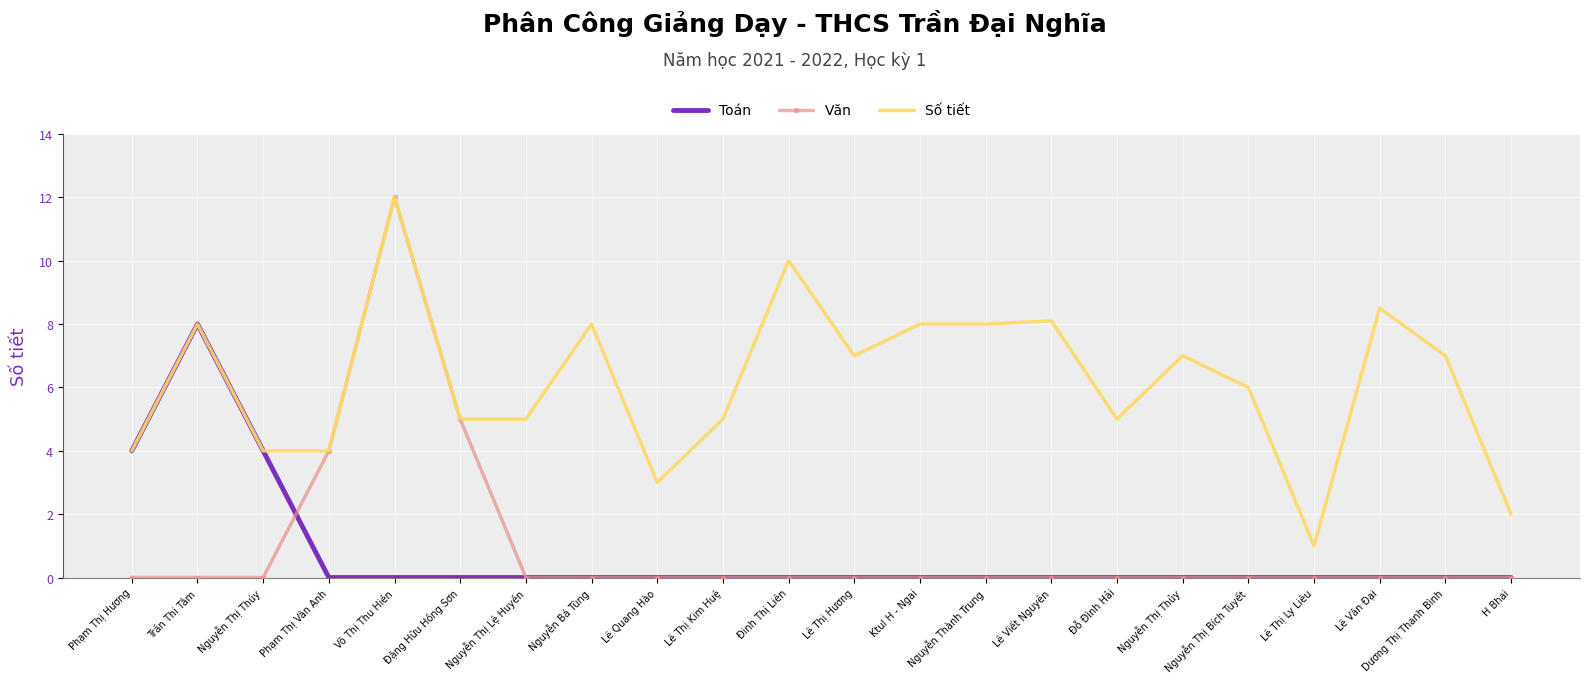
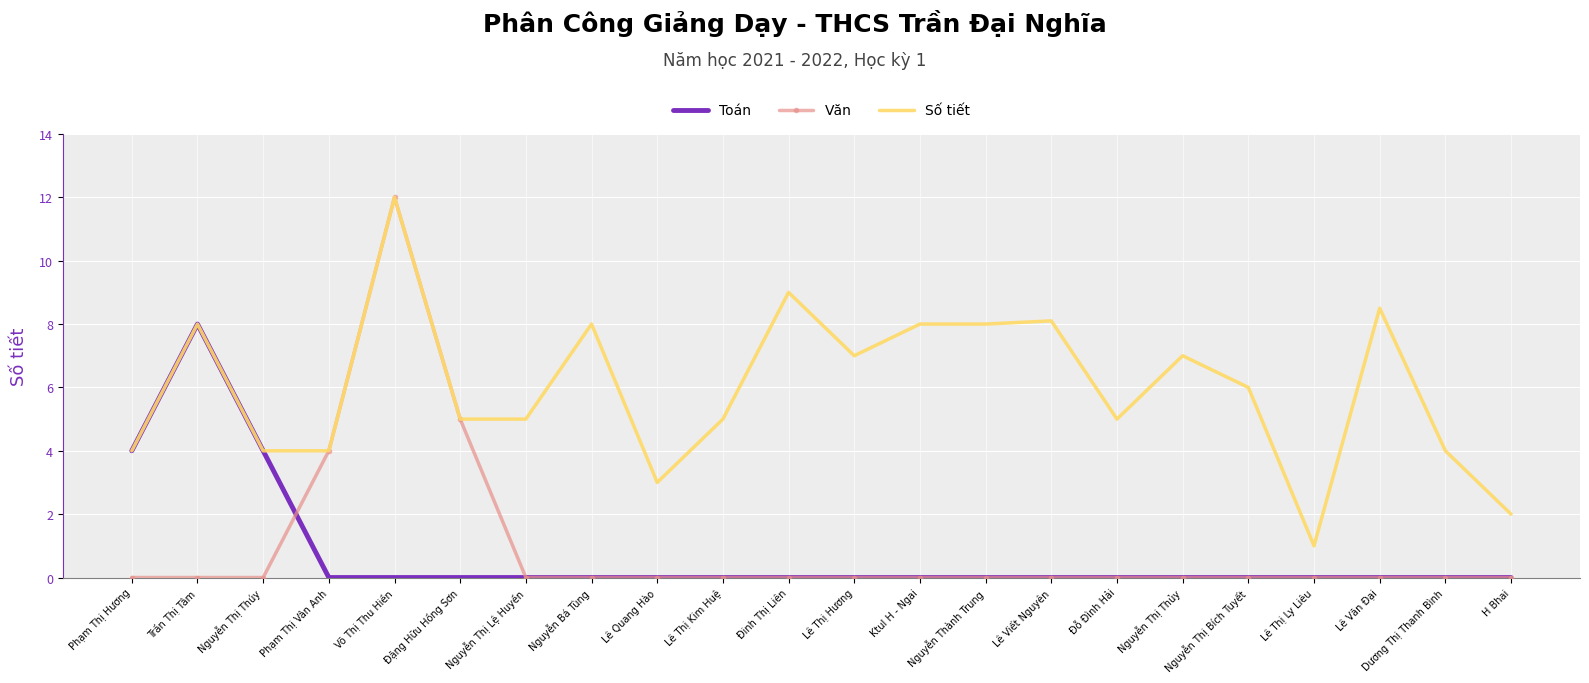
  {
    "Toán": {
      "Phạm Thị Vân Anh": 0,
      "Võ Thị Thu Hiền": 0,
      "Đặng Hữu Hồng Sơn": 0
    },
    "Văn": {
      "Phạm Thị Hương": 0,
      "Trần Thị Tâm": 0,
      "Nguyễn Thị Thúy": 0
    },
    "Số tiết": {
      "Nguyễn Thị Lệ Huyền": 5,
      "Nguyễn Bá Tùng": 8,
      "Lê Quang Hào": 3,
      "Lê Thị Kim Huệ": 5,
-     "Đinh Thị Liên": 10,
+     "Đinh Thị Liên": 9,
      "Lê Thị Hương": 7,
      "Ktul H - Ngai": 8,
      "Nguyễn Thành Trung": 8,
      "Lê Viết Nguyên": 8.1,
      "Đỗ Đình Hải": 5,
      "Nguyễn Thị Thủy": 7,
      "Nguyễn Thị Bích Tuyết": 6,
      "Lê Thị Ly Liêu": 1,
      "Lê Văn Đại": 8.5,
-     "Dương Thị Thanh Bình": 7,
+     "Dương Thị Thanh Bình": 4,
      "H Bhai": 2
    }
  }
